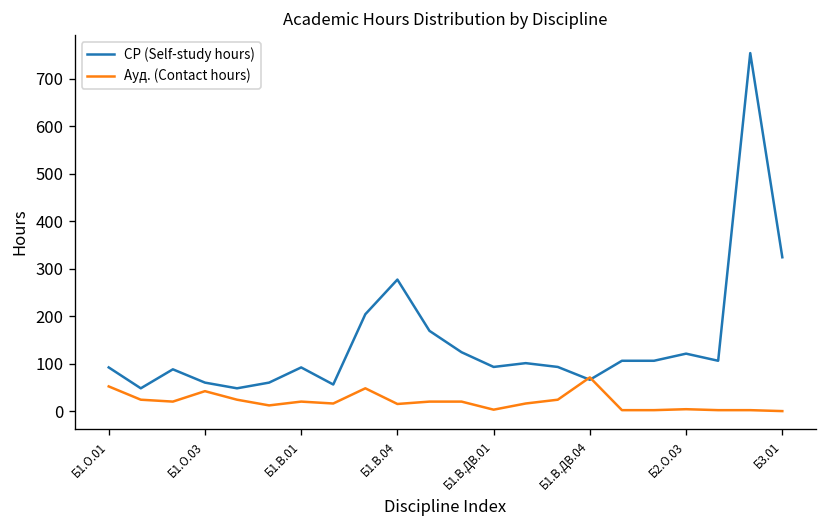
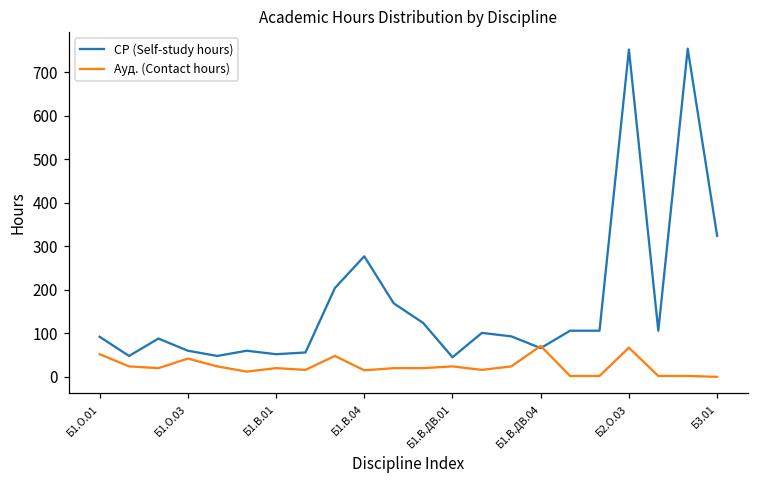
  {
    "СР (Self-study hours)": {
      "Б1.О.01": 90,
      "Б1.О.03": 60,
-     "Б1.В.01": 90,
+     "Б1.В.01": 50,
      "Б1.В.04": 280,
-     "Б1.В.ДВ.01": 90,
-     "Б2.О.03": 120,
+     "Б1.В.ДВ.01": 50,
+     "Б2.О.03": 750,
      "Б3.01": 320
    },
    "Ауд. (Contact hours)": {
      "Б1.О.01": 50,
      "Б1.О.03": 40,
      "Б1.В.01": 20,
      "Б1.В.04": 20,
-     "Б1.В.ДВ.01": 0,
-     "Б2.О.03": 0,
+     "Б1.В.ДВ.01": 20,
+     "Б2.О.03": 70,
      "Б3.01": 0
    }
  }
